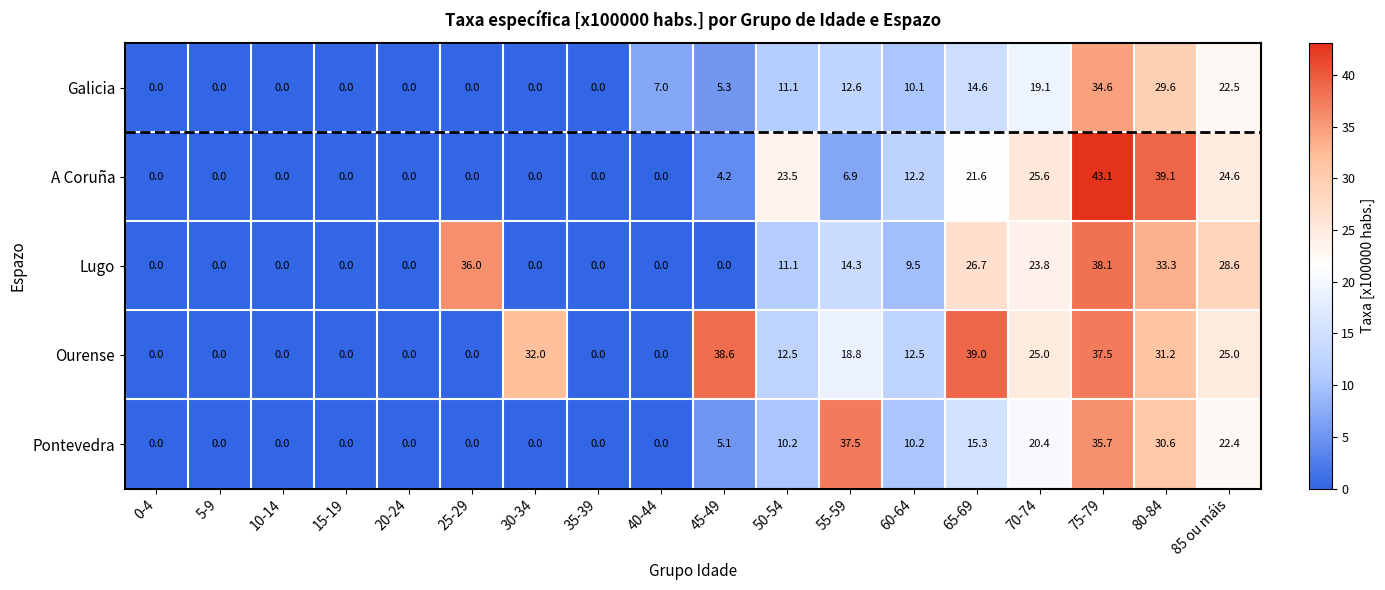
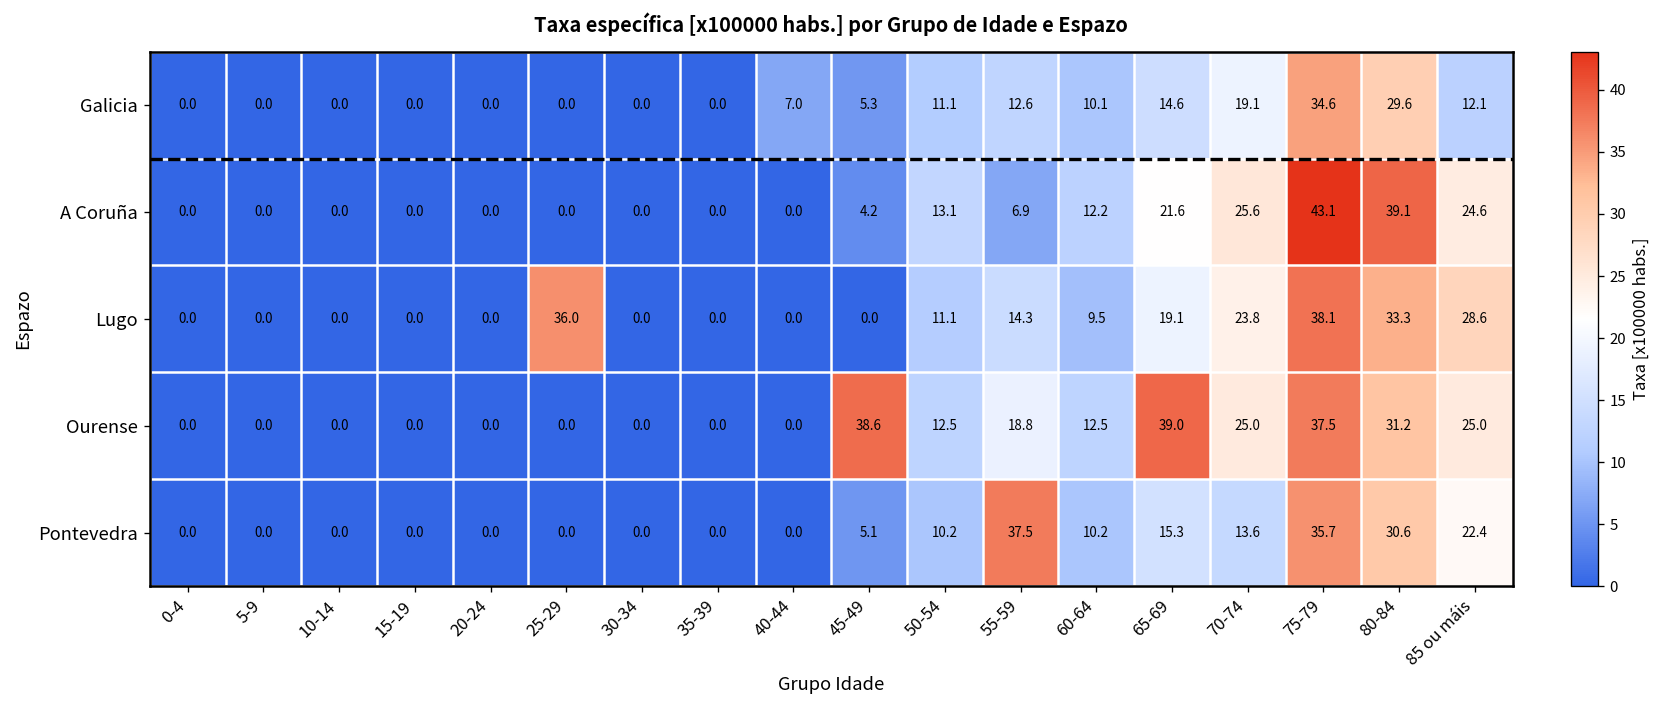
  {
    "Galicia": {
      "0-4": 0.0,
      "5-9": 0.0,
      "10-14": 0.0,
      "15-19": 0.0,
      "20-24": 0.0,
      "25-29": 0.0,
      "30-34": 0.0,
      "35-39": 0.0,
      "40-44": 7.0,
      "45-49": 5.3,
      "50-54": 11.1,
      "55-59": 12.6,
      "60-64": 10.1,
      "65-69": 14.6,
      "70-74": 19.1,
      "75-79": 34.6,
      "80-84": 29.6,
-     "85 ou máis": 22.5
+     "85 ou máis": 12.1
    },
    "A Coruña": {
      "0-4": 0.0,
      "5-9": 0.0,
      "10-14": 0.0,
      "15-19": 0.0,
      "20-24": 0.0,
      "25-29": 0.0,
      "30-34": 0.0,
      "35-39": 0.0,
      "40-44": 0.0,
      "45-49": 4.2,
-     "50-54": 23.5,
+     "50-54": 13.1,
      "55-59": 6.9,
      "60-64": 12.2,
      "65-69": 21.6,
      "70-74": 25.6,
      "75-79": 43.1,
      "80-84": 39.1,
      "85 ou máis": 24.6
    },
    "Lugo": {
      "0-4": 0.0,
      "5-9": 0.0,
      "10-14": 0.0,
      "15-19": 0.0,
      "20-24": 0.0,
      "25-29": 36.0,
      "30-34": 0.0,
      "35-39": 0.0,
      "40-44": 0.0,
      "45-49": 0.0,
      "50-54": 11.1,
      "55-59": 14.3,
      "60-64": 9.5,
-     "65-69": 26.7,
+     "65-69": 19.1,
      "70-74": 23.8,
      "75-79": 38.1,
      "80-84": 33.3,
      "85 ou máis": 28.6
    },
    "Ourense": {
      "0-4": 0.0,
      "5-9": 0.0,
      "10-14": 0.0,
      "15-19": 0.0,
      "20-24": 0.0,
      "25-29": 0.0,
-     "30-34": 32.0,
+     "30-34": 0.0,
      "35-39": 0.0,
      "40-44": 0.0,
      "45-49": 38.6,
      "50-54": 12.5,
      "55-59": 18.8,
      "60-64": 12.5,
      "65-69": 39.0,
      "70-74": 25.0,
      "75-79": 37.5,
      "80-84": 31.2,
      "85 ou máis": 25.0
    },
    "Pontevedra": {
      "0-4": 0.0,
      "5-9": 0.0,
      "10-14": 0.0,
      "15-19": 0.0,
      "20-24": 0.0,
      "25-29": 0.0,
      "30-34": 0.0,
      "35-39": 0.0,
      "40-44": 0.0,
      "45-49": 5.1,
      "50-54": 10.2,
      "55-59": 37.5,
      "60-64": 10.2,
      "65-69": 15.3,
-     "70-74": 20.4,
+     "70-74": 13.6,
      "75-79": 35.7,
      "80-84": 30.6,
      "85 ou máis": 22.4
    }
  }
